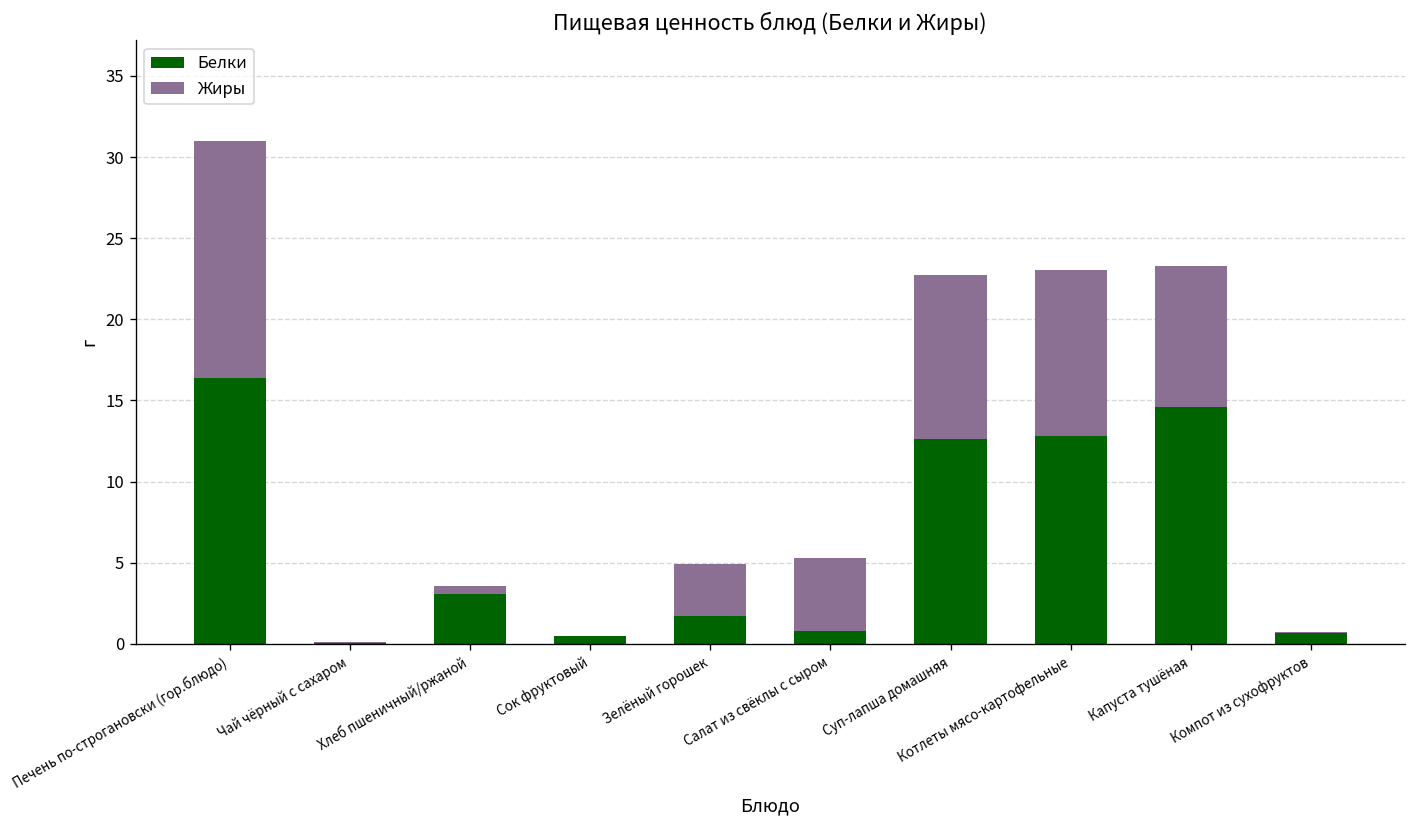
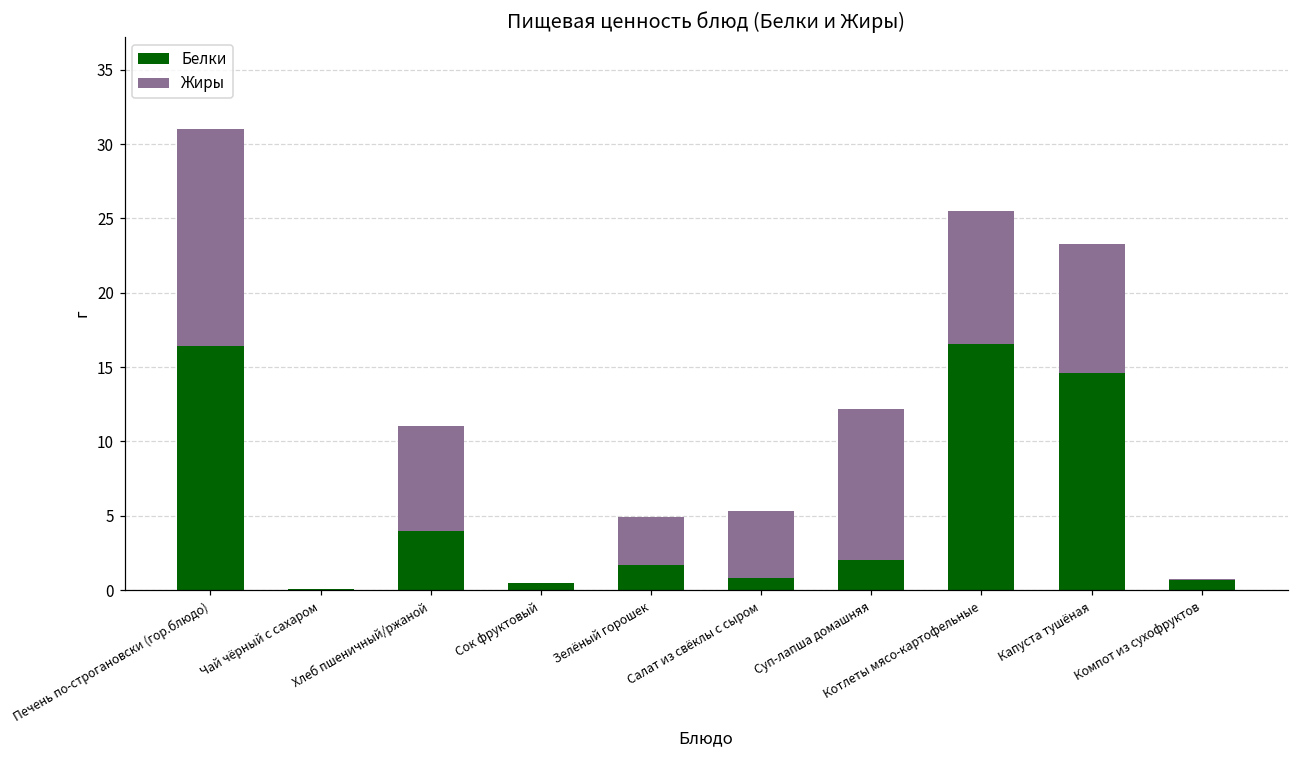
  {
    "Белки": {
      "Печень по-строгановски (гор.блюдо)": 16.4,
-     "Хлеб пшеничный/ржаной": 3.1,
+     "Хлеб пшеничный/ржаной": 4.0,
      "Сок фруктовый": 0.5,
      "Зелёный горошек": 1.7,
      "Салат из свёклы с сыром": 0.8,
-     "Суп-лапша домашняя": 12.6,
-     "Котлеты мясо-картофельные": 12.8,
+     "Суп-лапша домашняя": 2.1,
+     "Котлеты мясо-картофельные": 16.5,
      "Капуста тушёная": 14.6,
      "Компот из сухофруктов": 0.7
    },
    "Жиры": {
      "Печень по-строгановски (гор.блюдо)": 14.6,
-     "Хлеб пшеничный/ржаной": 0.5,
+     "Хлеб пшеничный/ржаной": 7.1,
      "Сок фруктовый": 0.0,
      "Зелёный горошек": 3.2,
      "Салат из свёклы с сыром": 4.5,
      "Суп-лапша домашняя": 10.1,
-     "Котлеты мясо-картофельные": 10.3,
+     "Котлеты мясо-картофельные": 9.0,
      "Капуста тушёная": 8.7
    }
  }
